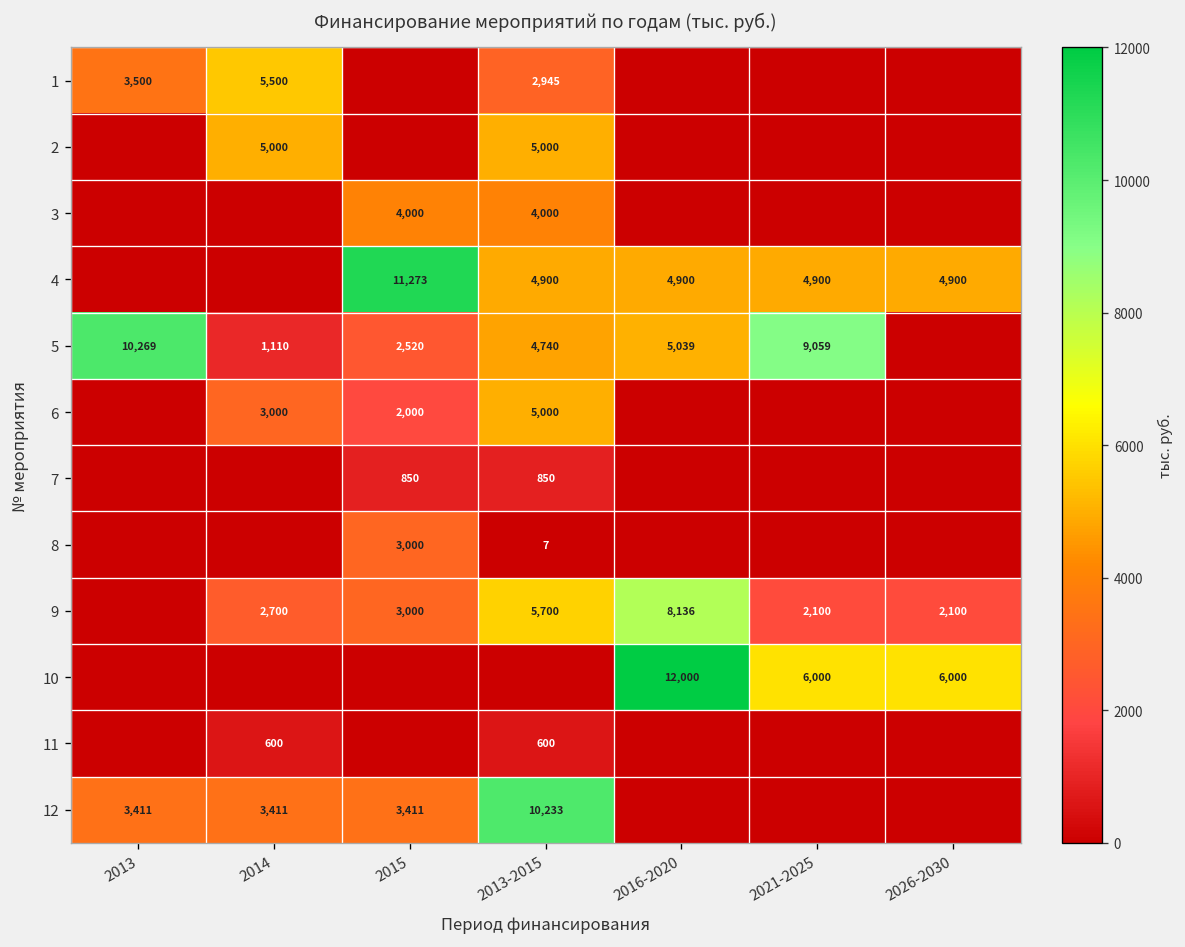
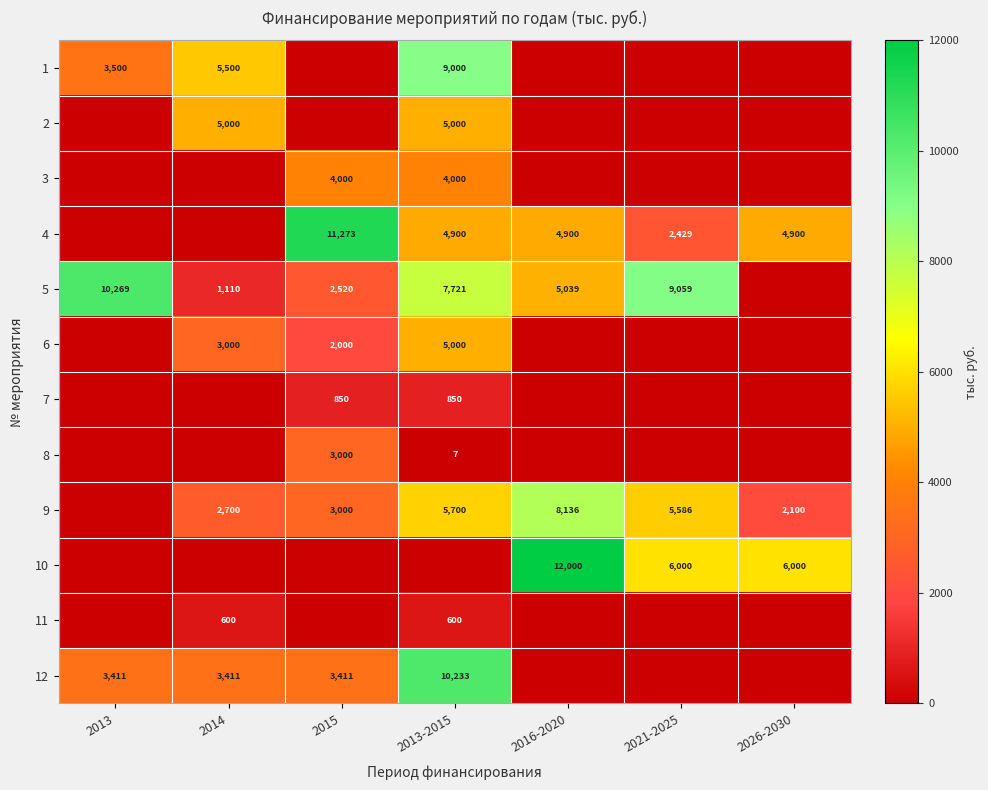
  {
    "1": {
      "2013": "3,500",
      "2014": "5,500",
-     "2013-2015": "2,945"
+     "2013-2015": "9,000"
    },
    "2": {
      "2014": "5,000",
      "2013-2015": "5,000"
    },
    "3": {
      "2015": "4,000",
      "2013-2015": "4,000"
    },
    "4": {
      "2015": "11,273",
      "2013-2015": "4,900",
      "2016-2020": "4,900",
-     "2021-2025": "4,900",
+     "2021-2025": "2,429",
      "2026-2030": "4,900"
    },
    "5": {
      "2013": "10,269",
      "2014": "1,110",
      "2015": "2,520",
-     "2013-2015": "4,740",
+     "2013-2015": "7,721",
      "2016-2020": "5,039",
      "2021-2025": "9,059"
    },
    "6": {
      "2014": "3,000",
      "2015": "2,000",
      "2013-2015": "5,000"
    },
    "7": {
      "2015": "850",
      "2013-2015": "850"
    },
    "8": {
      "2015": "3,000",
      "2013-2015": "7"
    },
    "9": {
      "2014": "2,700",
      "2015": "3,000",
      "2013-2015": "5,700",
      "2016-2020": "8,136",
-     "2021-2025": "2,100",
+     "2021-2025": "5,586",
      "2026-2030": "2,100"
    },
    "10": {
      "2016-2020": "12,000",
      "2021-2025": "6,000",
      "2026-2030": "6,000"
    },
    "11": {
      "2014": "600",
      "2013-2015": "600"
    },
    "12": {
      "2013": "3,411",
      "2014": "3,411",
      "2015": "3,411",
      "2013-2015": "10,233"
    }
  }
